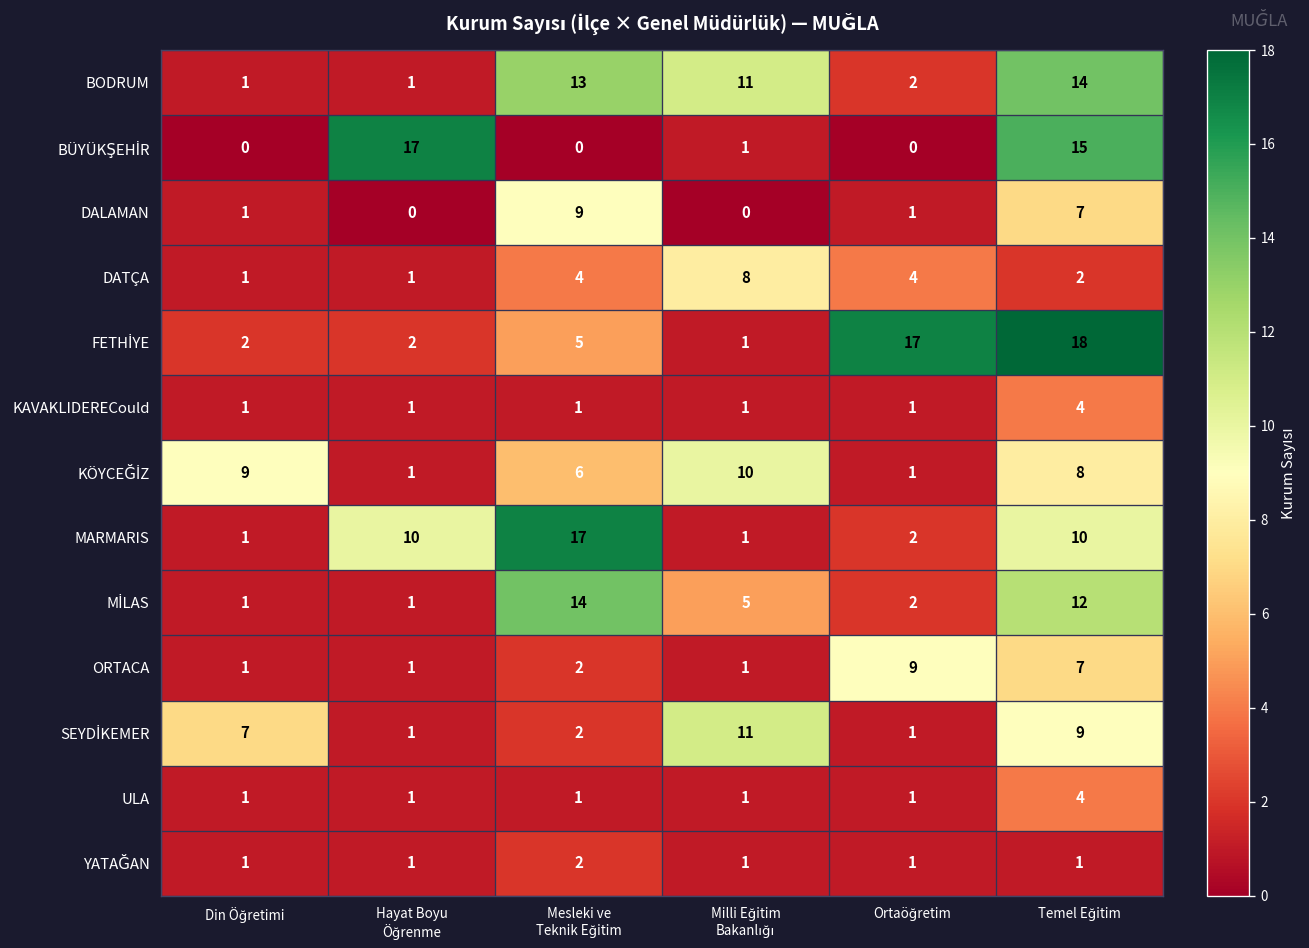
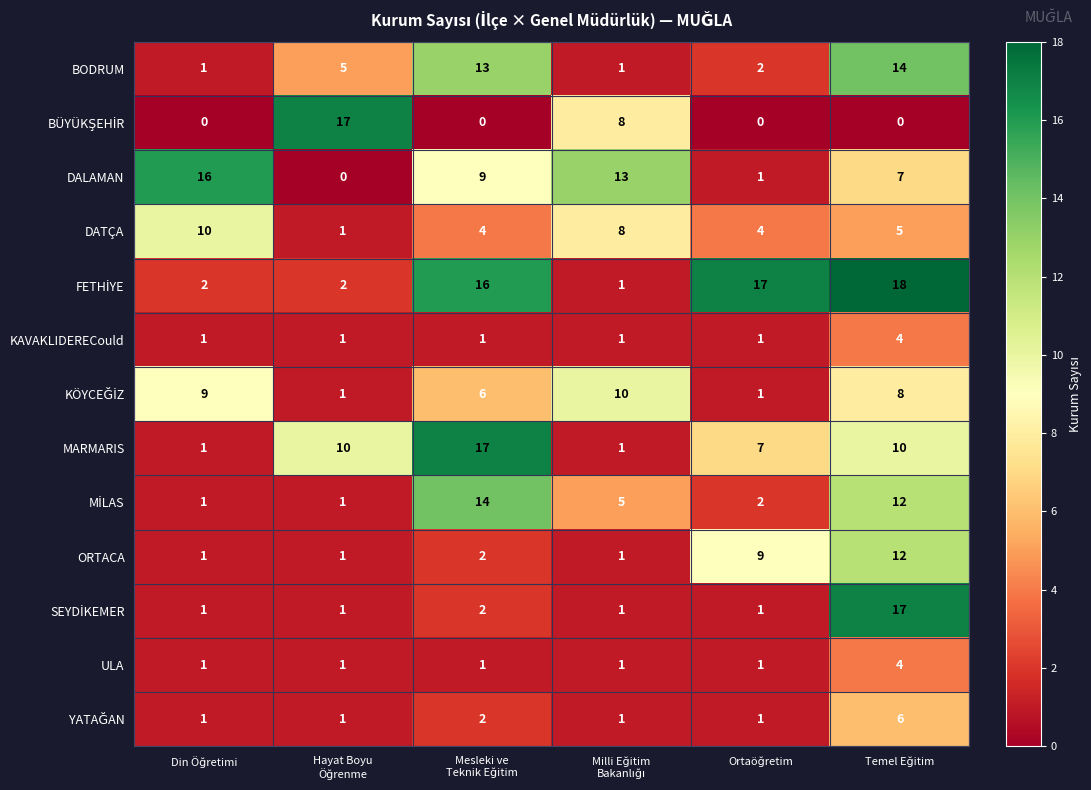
  {
    "BODRUM": {
      "Din Öğretimi": 1,
-     "Hayat Boyu Öğrenme": 1,
+     "Hayat Boyu Öğrenme": 5,
      "Mesleki ve Teknik Eğitim": 13,
-     "Milli Eğitim Bakanlığı": 11,
+     "Milli Eğitim Bakanlığı": 1,
      "Ortaöğretim": 2,
      "Temel Eğitim": 14
    },
    "BÜYÜKŞEHİR": {
      "Din Öğretimi": 0,
      "Hayat Boyu Öğrenme": 17,
      "Mesleki ve Teknik Eğitim": 0,
-     "Milli Eğitim Bakanlığı": 1,
+     "Milli Eğitim Bakanlığı": 8,
      "Ortaöğretim": 0,
-     "Temel Eğitim": 15
+     "Temel Eğitim": 0
    },
    "DALAMAN": {
-     "Din Öğretimi": 1,
+     "Din Öğretimi": 16,
      "Hayat Boyu Öğrenme": 0,
      "Mesleki ve Teknik Eğitim": 9,
-     "Milli Eğitim Bakanlığı": 0,
+     "Milli Eğitim Bakanlığı": 13,
      "Ortaöğretim": 1,
      "Temel Eğitim": 7
    },
    "DATÇA": {
-     "Din Öğretimi": 1,
+     "Din Öğretimi": 10,
      "Hayat Boyu Öğrenme": 1,
      "Mesleki ve Teknik Eğitim": 4,
      "Milli Eğitim Bakanlığı": 8,
      "Ortaöğretim": 4,
-     "Temel Eğitim": 2
+     "Temel Eğitim": 5
    },
    "FETHİYE": {
      "Din Öğretimi": 2,
      "Hayat Boyu Öğrenme": 2,
-     "Mesleki ve Teknik Eğitim": 5,
+     "Mesleki ve Teknik Eğitim": 16,
      "Milli Eğitim Bakanlığı": 1,
      "Ortaöğretim": 17,
      "Temel Eğitim": 18
    },
    "KAVAKLIDERECould": {
      "Din Öğretimi": 1,
      "Hayat Boyu Öğrenme": 1,
      "Mesleki ve Teknik Eğitim": 1,
      "Milli Eğitim Bakanlığı": 1,
      "Ortaöğretim": 1,
      "Temel Eğitim": 4
    },
    "KÖYCEĞİZ": {
      "Din Öğretimi": 9,
      "Hayat Boyu Öğrenme": 1,
      "Mesleki ve Teknik Eğitim": 6,
      "Milli Eğitim Bakanlığı": 10,
      "Ortaöğretim": 1,
      "Temel Eğitim": 8
    },
    "MARMARIS": {
      "Din Öğretimi": 1,
      "Hayat Boyu Öğrenme": 10,
      "Mesleki ve Teknik Eğitim": 17,
      "Milli Eğitim Bakanlığı": 1,
-     "Ortaöğretim": 2,
+     "Ortaöğretim": 7,
      "Temel Eğitim": 10
    },
    "MİLAS": {
      "Din Öğretimi": 1,
      "Hayat Boyu Öğrenme": 1,
      "Mesleki ve Teknik Eğitim": 14,
      "Milli Eğitim Bakanlığı": 5,
      "Ortaöğretim": 2,
      "Temel Eğitim": 12
    },
    "ORTACA": {
      "Din Öğretimi": 1,
      "Hayat Boyu Öğrenme": 1,
      "Mesleki ve Teknik Eğitim": 2,
      "Milli Eğitim Bakanlığı": 1,
      "Ortaöğretim": 9,
-     "Temel Eğitim": 7
+     "Temel Eğitim": 12
    },
    "SEYDİKEMER": {
-     "Din Öğretimi": 7,
+     "Din Öğretimi": 1,
      "Hayat Boyu Öğrenme": 1,
      "Mesleki ve Teknik Eğitim": 2,
-     "Milli Eğitim Bakanlığı": 11,
+     "Milli Eğitim Bakanlığı": 1,
      "Ortaöğretim": 1,
-     "Temel Eğitim": 9
+     "Temel Eğitim": 17
    },
    "ULA": {
      "Din Öğretimi": 1,
      "Hayat Boyu Öğrenme": 1,
      "Mesleki ve Teknik Eğitim": 1,
      "Milli Eğitim Bakanlığı": 1,
      "Ortaöğretim": 1,
      "Temel Eğitim": 4
    },
    "YATAĞAN": {
      "Din Öğretimi": 1,
      "Hayat Boyu Öğrenme": 1,
      "Mesleki ve Teknik Eğitim": 2,
      "Milli Eğitim Bakanlığı": 1,
      "Ortaöğretim": 1,
-     "Temel Eğitim": 1
+     "Temel Eğitim": 6
    }
  }
